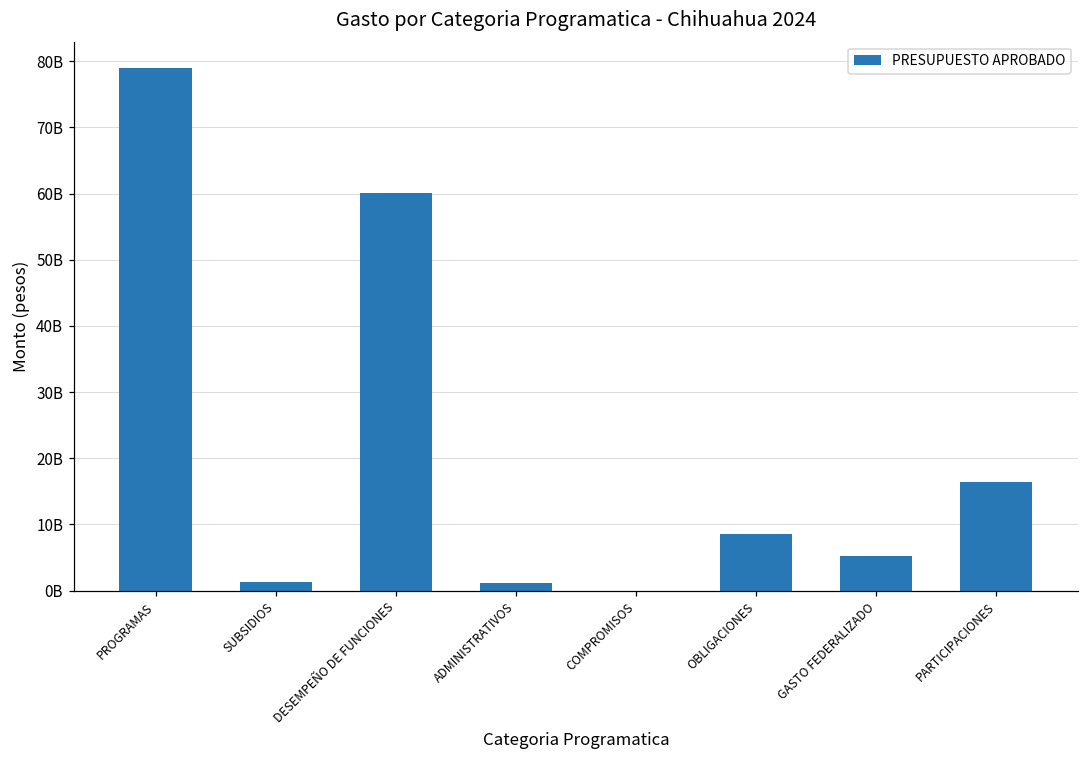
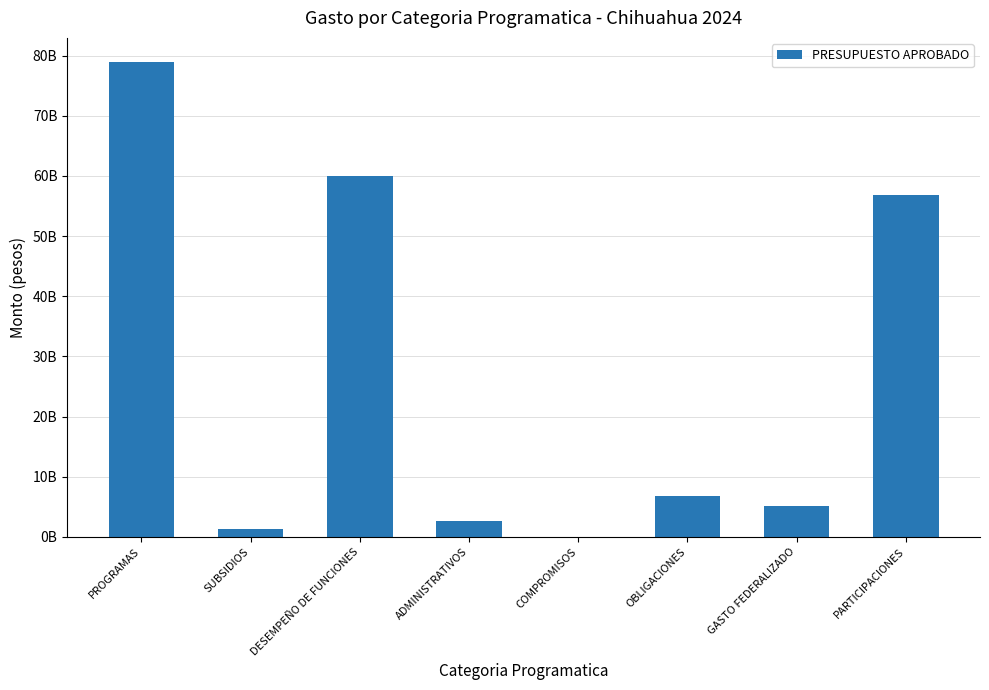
  {
    "PROGRAMAS": 79000000000,
    "SUBSIDIOS": 1000000000,
    "DESEMPEÑO DE FUNCIONES": 60000000000,
-   "ADMINISTRATIVOS": 1000000000,
-   "OBLIGACIONES": 9000000000,
+   "ADMINISTRATIVOS": 3000000000,
+   "OBLIGACIONES": 7000000000,
    "GASTO FEDERALIZADO": 5000000000,
-   "PARTICIPACIONES": 16000000000
+   "PARTICIPACIONES": 57000000000
  }
